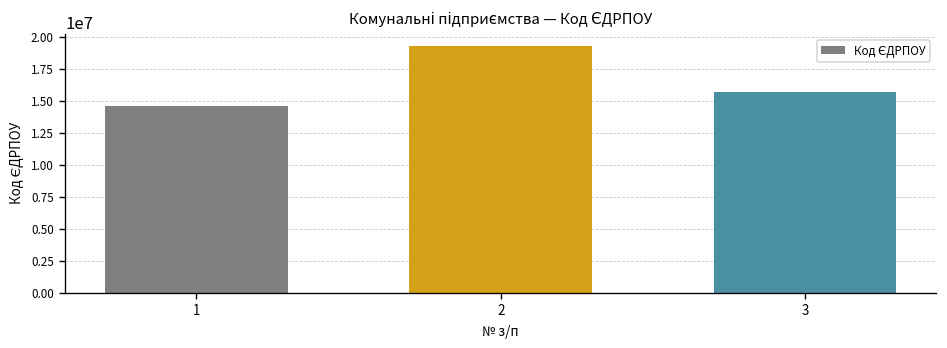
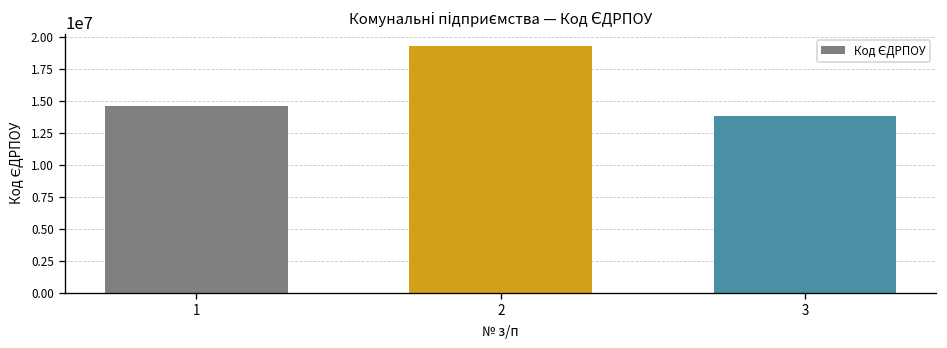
  {
    "1": 14600000,
    "2": 19300000,
-   "3": 15700000
+   "3": 13900000
  }
